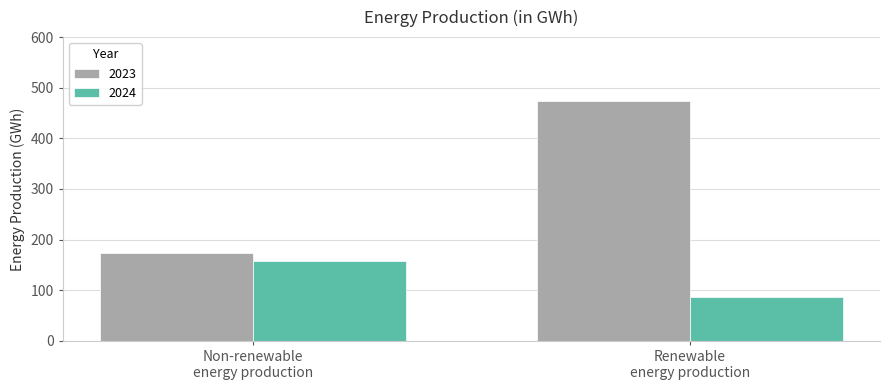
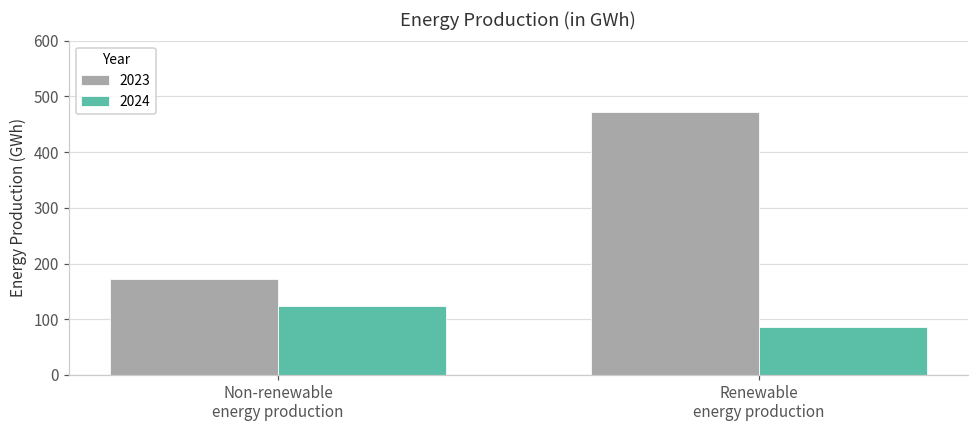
  {
    "2023": {
      "Non-renewable energy production": 170,
      "Renewable energy production": 470
    },
    "2024": {
-     "Non-renewable energy production": 160,
+     "Non-renewable energy production": 120,
      "Renewable energy production": 90
    }
  }
